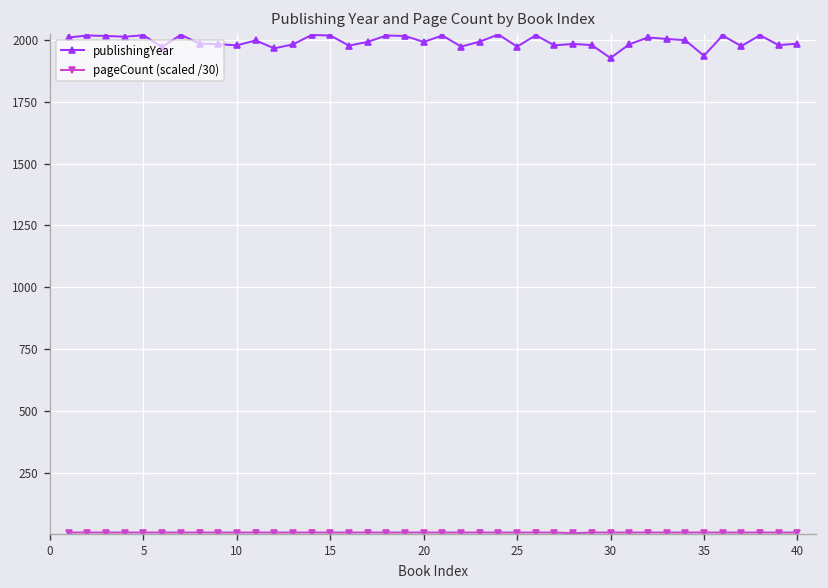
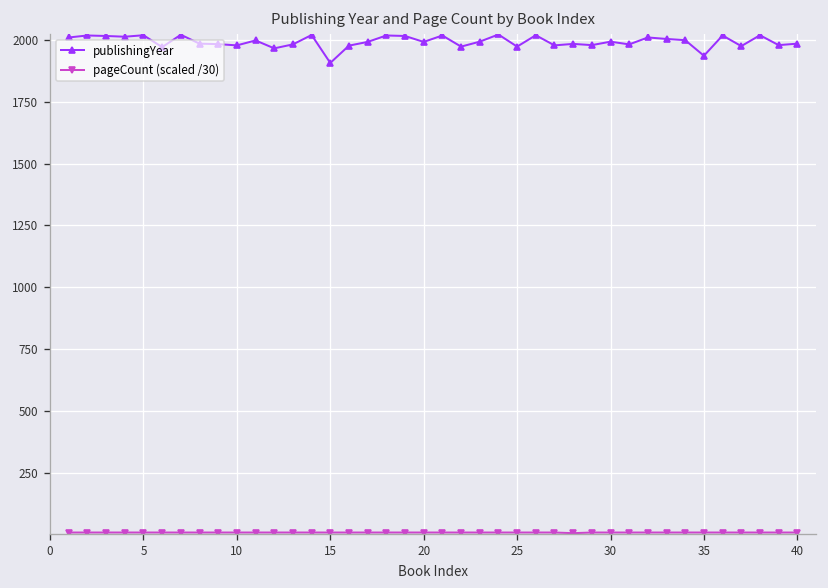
  {
    "publishingYear": {
      "5": 2020,
      "10": 1980,
-     "15": 2020,
+     "15": 1910,
      "20": 1990,
      "25": 1970,
-     "30": 1930,
+     "30": 1990,
      "35": 1940,
      "40": 1990
    },
    "pageCount (scaled /30)": {
      "5": 10,
      "10": 10,
      "15": 10,
      "20": 10,
      "25": 10,
      "30": 10,
      "35": 10,
      "40": 10
    }
  }
